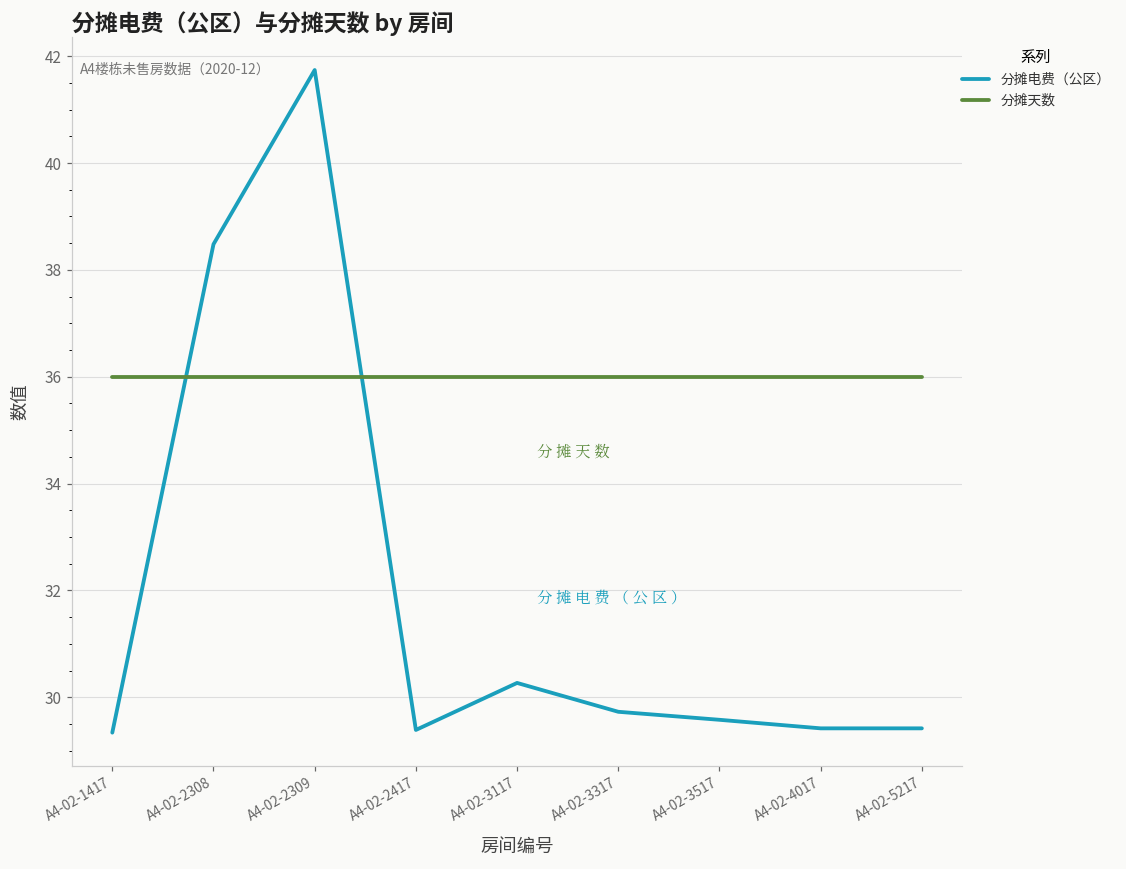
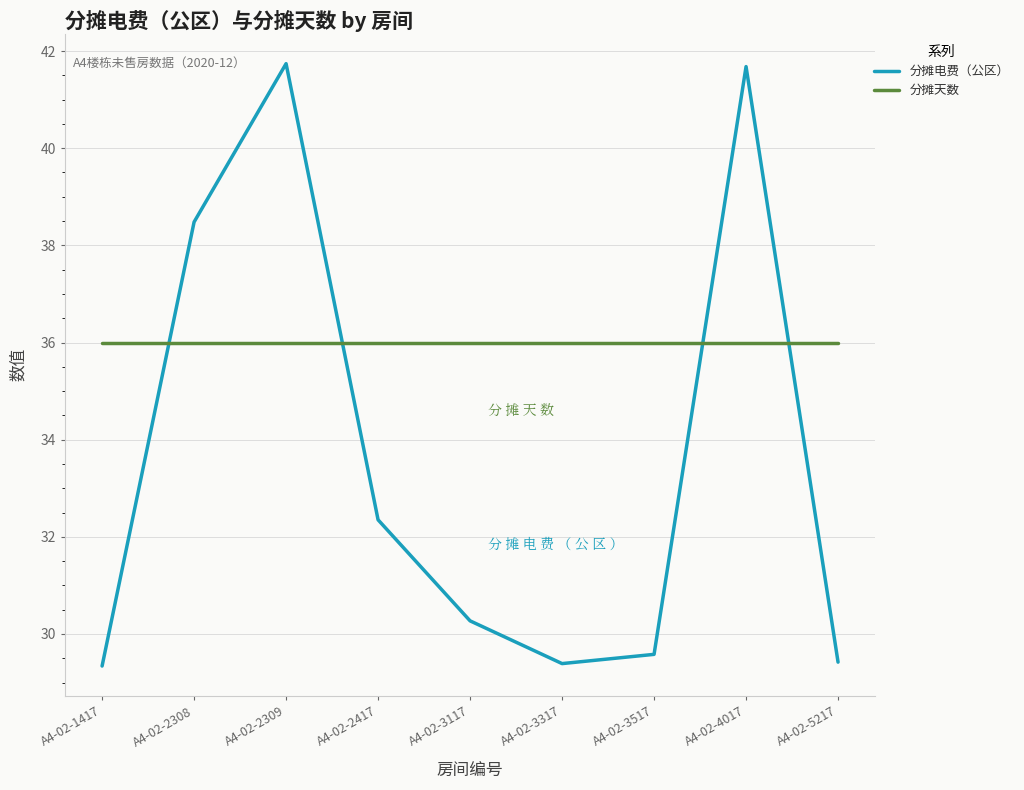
  {
    "分摊电费（公区）": {
      "A4-02-1417": 29.3,
      "A4-02-2308": 38.5,
      "A4-02-2309": 41.7,
-     "A4-02-2417": 29.4,
+     "A4-02-2417": 32.4,
      "A4-02-3117": 30.3,
-     "A4-02-3317": 29.7,
+     "A4-02-3317": 29.4,
      "A4-02-3517": 29.6,
-     "A4-02-4017": 29.4,
+     "A4-02-4017": 41.7,
      "A4-02-5217": 29.4
    },
    "分摊天数": {
      "A4-02-1417": 36.0,
      "A4-02-2308": 36.0,
      "A4-02-2309": 36.0,
      "A4-02-2417": 36.0,
      "A4-02-3117": 36.0,
      "A4-02-3317": 36.0,
      "A4-02-3517": 36.0,
      "A4-02-4017": 36.0,
      "A4-02-5217": 36.0
    }
  }
